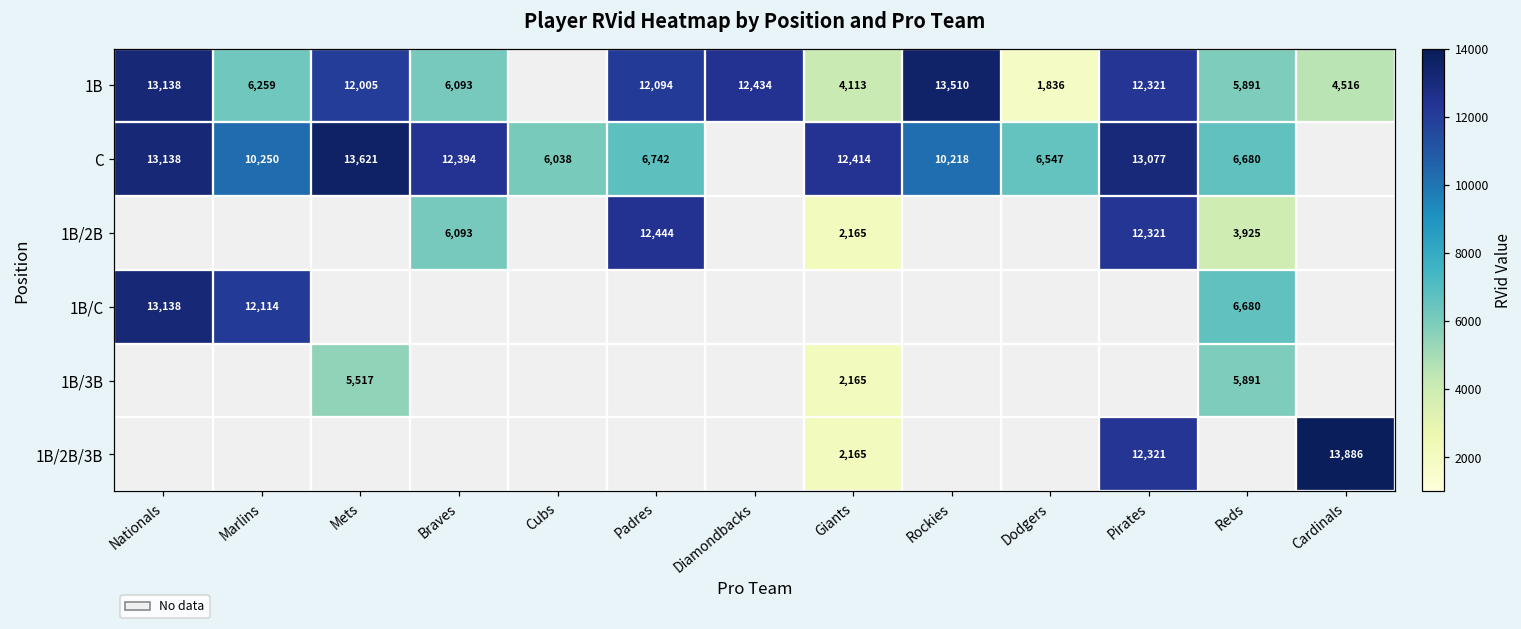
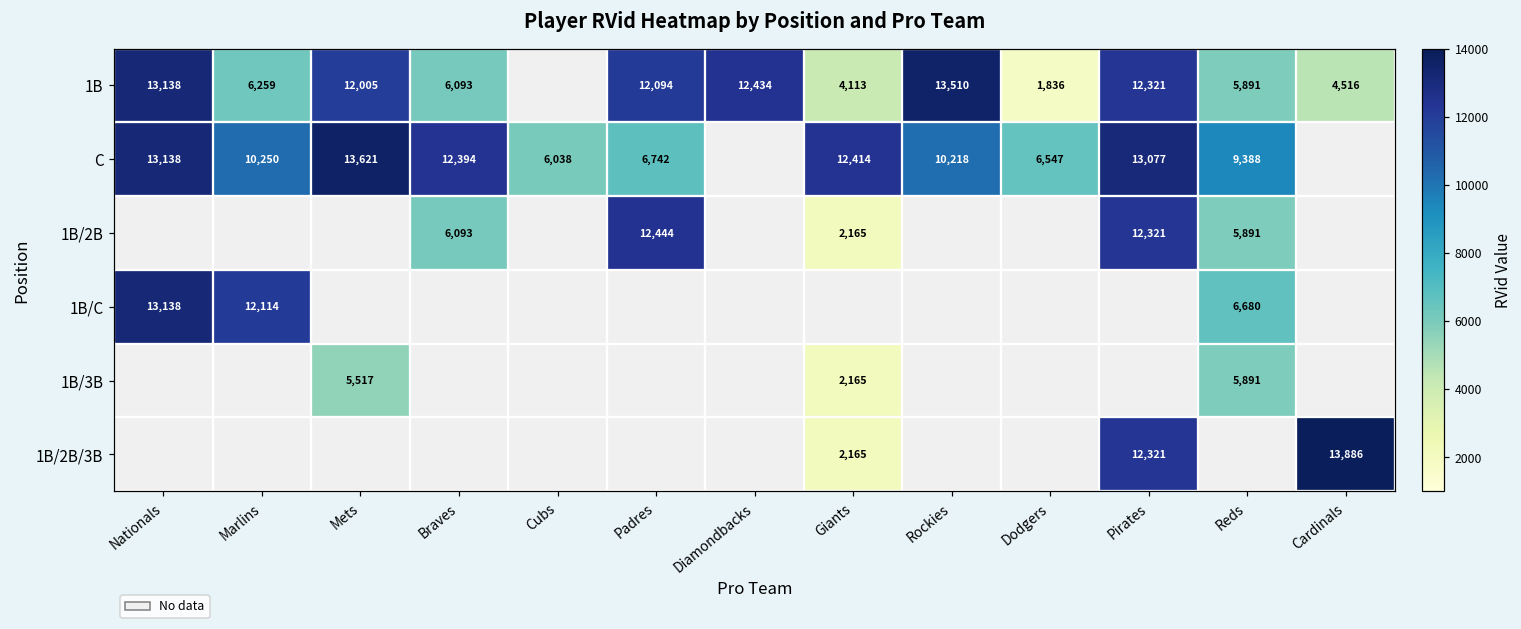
  {
    "1B": {
      "Nationals": "13,138",
      "Marlins": "6,259",
      "Mets": "12,005",
      "Braves": "6,093",
      "Padres": "12,094",
      "Diamondbacks": "12,434",
      "Giants": "4,113",
      "Rockies": "13,510",
      "Dodgers": "1,836",
      "Pirates": "12,321",
      "Reds": "5,891",
      "Cardinals": "4,516"
    },
    "C": {
      "Nationals": "13,138",
      "Marlins": "10,250",
      "Mets": "13,621",
      "Braves": "12,394",
      "Cubs": "6,038",
      "Padres": "6,742",
      "Giants": "12,414",
      "Rockies": "10,218",
      "Dodgers": "6,547",
      "Pirates": "13,077",
-     "Reds": "6,680"
+     "Reds": "9,388"
    },
    "1B/2B": {
      "Braves": "6,093",
      "Padres": "12,444",
      "Giants": "2,165",
      "Pirates": "12,321",
-     "Reds": "3,925"
+     "Reds": "5,891"
    },
    "1B/C": {
      "Nationals": "13,138",
      "Marlins": "12,114",
      "Reds": "6,680"
    },
    "1B/3B": {
      "Mets": "5,517",
      "Giants": "2,165",
      "Reds": "5,891"
    },
    "1B/2B/3B": {
      "Giants": "2,165",
      "Pirates": "12,321",
      "Cardinals": "13,886"
    }
  }
